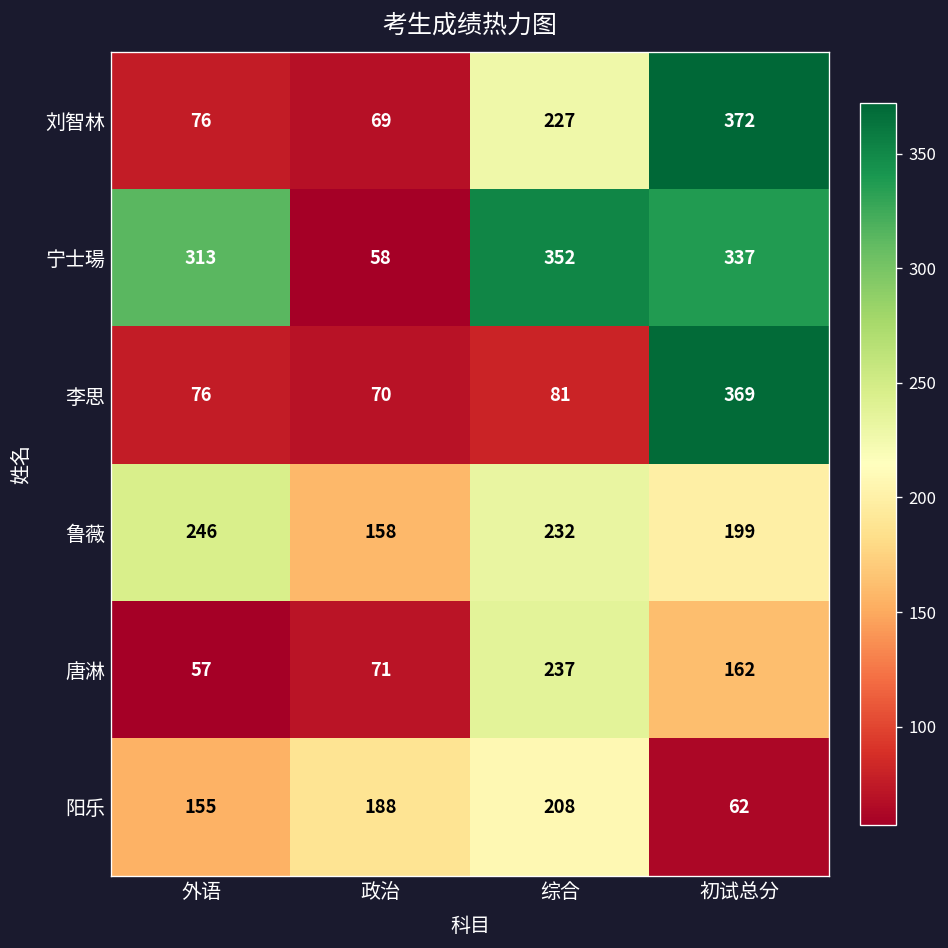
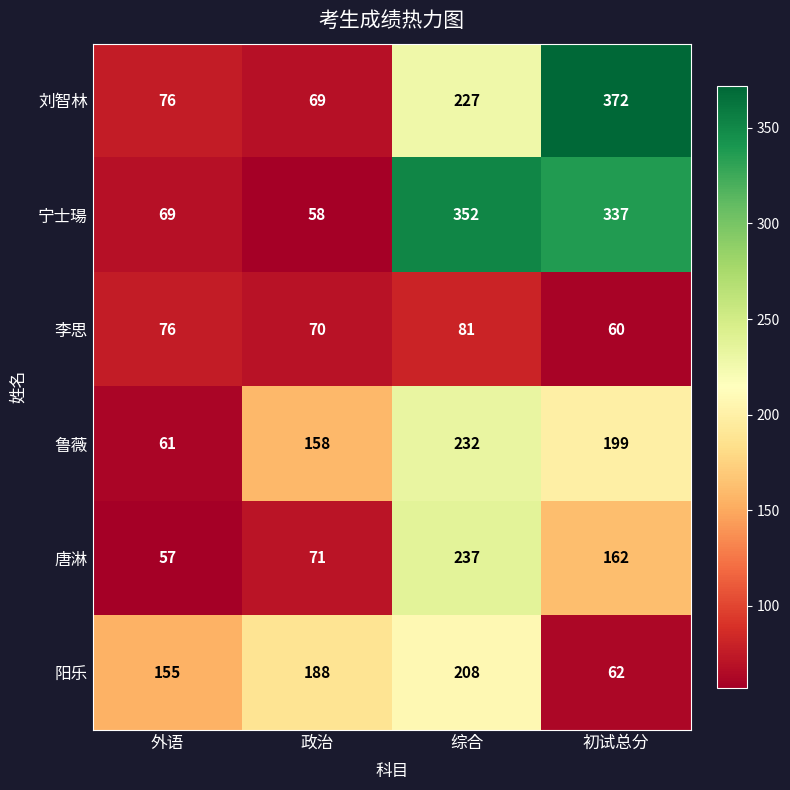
  {
    "刘智林": {
      "外语": 76,
      "政治": 69,
      "综合": 227,
      "初试总分": 372
    },
    "宁士瑒": {
-     "外语": 313,
+     "外语": 69,
      "政治": 58,
      "综合": 352,
      "初试总分": 337
    },
    "李思": {
      "外语": 76,
      "政治": 70,
      "综合": 81,
-     "初试总分": 369
+     "初试总分": 60
    },
    "鲁薇": {
-     "外语": 246,
+     "外语": 61,
      "政治": 158,
      "综合": 232,
      "初试总分": 199
    },
    "唐淋": {
      "外语": 57,
      "政治": 71,
      "综合": 237,
      "初试总分": 162
    },
    "阳乐": {
      "外语": 155,
      "政治": 188,
      "综合": 208,
      "初试总分": 62
    }
  }
